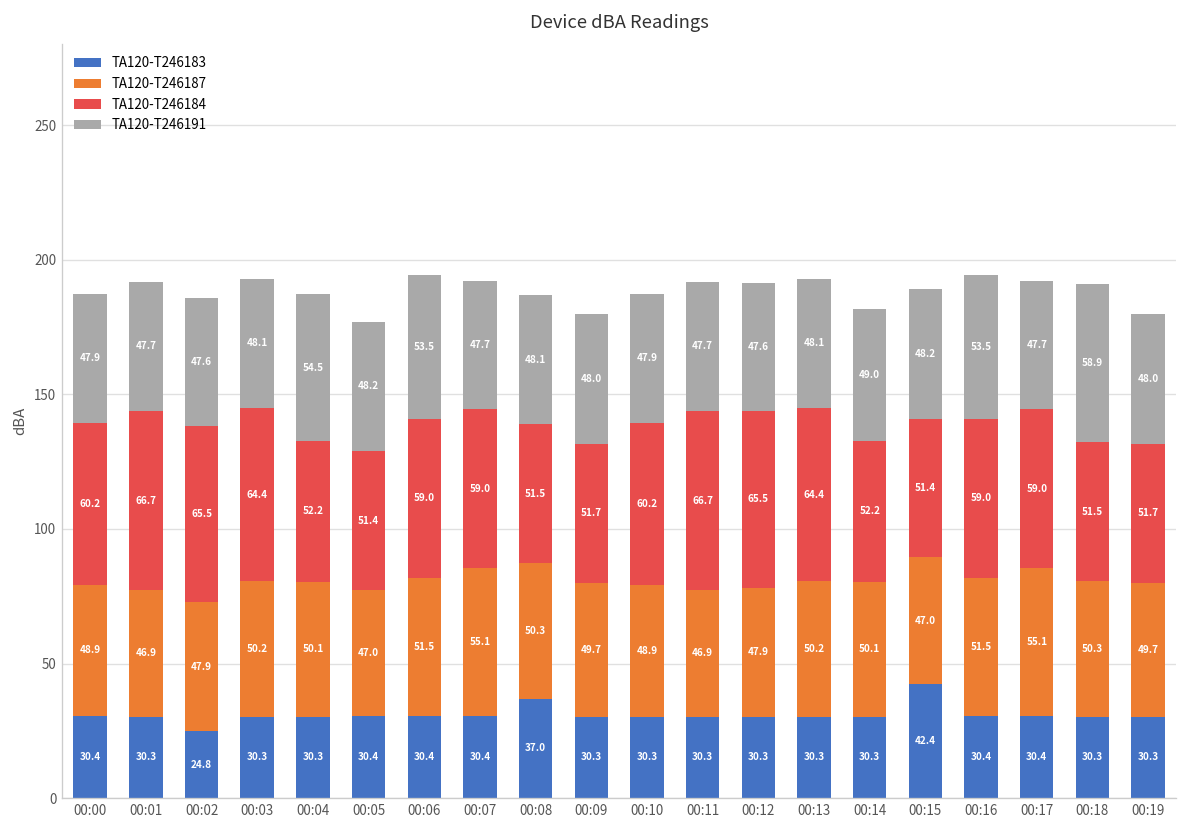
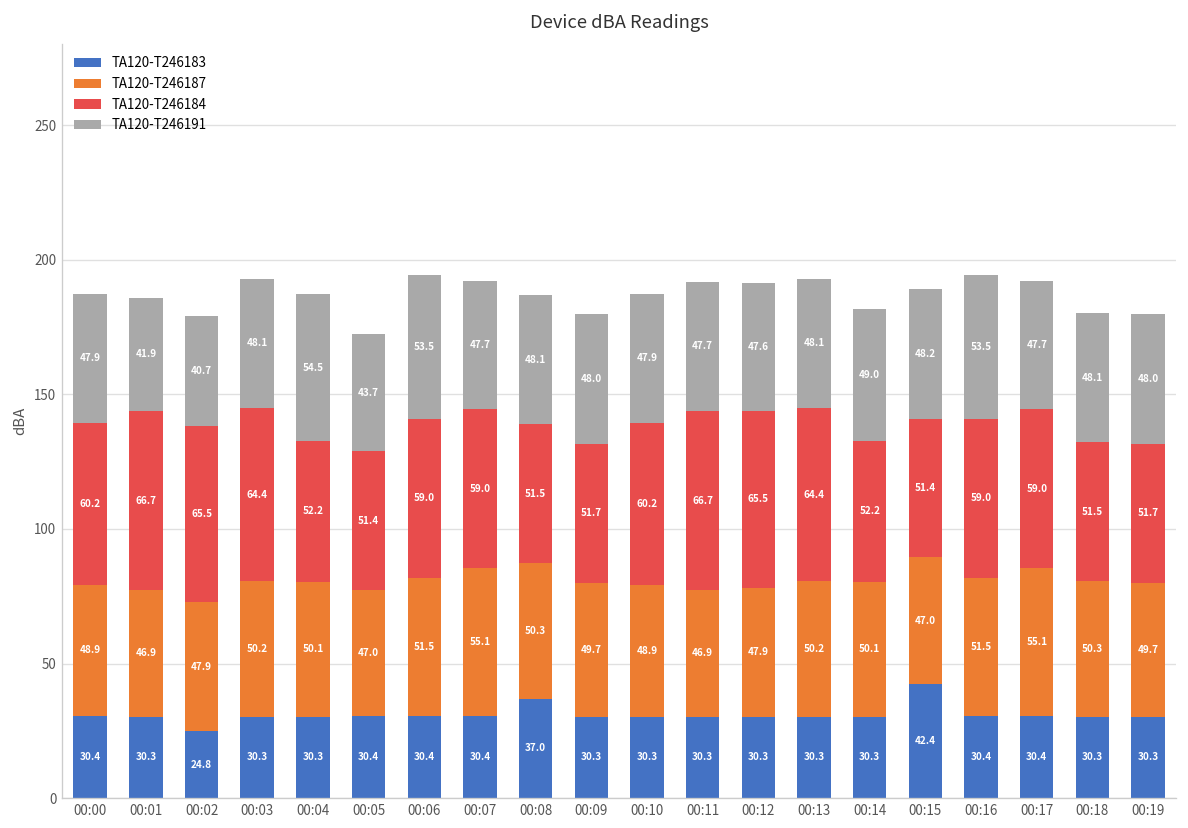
  {
    "TA120-T246183": {
      "00:00": 30.4,
      "00:01": 30.3,
      "00:02": 24.8,
      "00:03": 30.3,
      "00:04": 30.3,
      "00:05": 30.4,
      "00:06": 30.4,
      "00:07": 30.4,
      "00:08": 37.0,
      "00:09": 30.3,
      "00:10": 30.3,
      "00:11": 30.3,
      "00:12": 30.3,
      "00:13": 30.3,
      "00:14": 30.3,
      "00:15": 42.4,
      "00:16": 30.4,
      "00:17": 30.4,
      "00:18": 30.3,
      "00:19": 30.3
    },
    "TA120-T246191": {
      "00:00": 47.9,
-     "00:01": 47.7,
-     "00:02": 47.6,
+     "00:01": 41.9,
+     "00:02": 40.7,
      "00:03": 48.1,
      "00:04": 54.5,
-     "00:05": 48.2,
+     "00:05": 43.7,
      "00:06": 53.5,
      "00:07": 47.7,
      "00:08": 48.1,
      "00:09": 48.0,
      "00:10": 47.9,
      "00:11": 47.7,
      "00:12": 47.6,
      "00:13": 48.1,
      "00:14": 49.0,
      "00:15": 48.2,
      "00:16": 53.5,
      "00:17": 47.7,
-     "00:18": 58.9,
+     "00:18": 48.1,
      "00:19": 48.0
    }
  }
